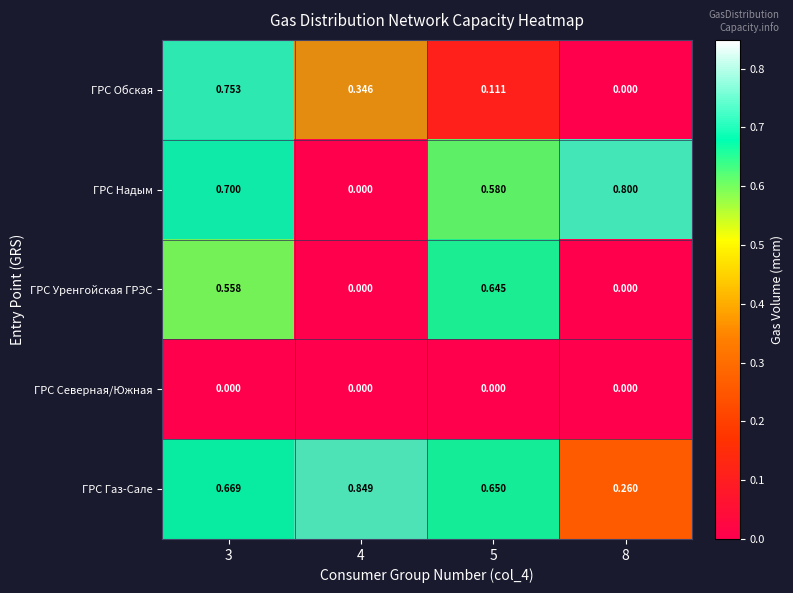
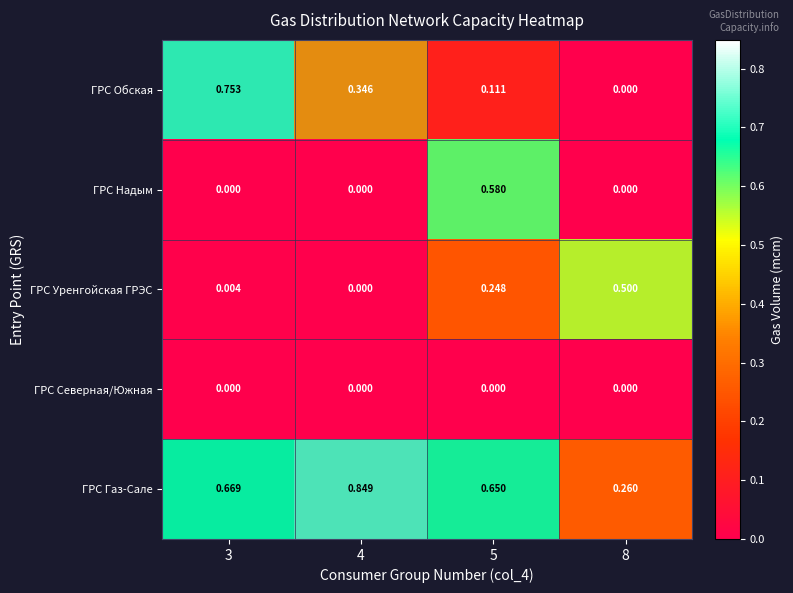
  {
    "ГРС Обская": {
      "3": 0.753,
      "4": 0.346,
      "5": 0.111,
      "8": 0.000
    },
    "ГРС Надым": {
-     "3": 0.700,
+     "3": 0.000,
      "4": 0.000,
      "5": 0.580,
-     "8": 0.800
+     "8": 0.000
    },
    "ГРС Уренгойская ГРЭС": {
-     "3": 0.558,
+     "3": 0.004,
      "4": 0.000,
-     "5": 0.645,
-     "8": 0.000
+     "5": 0.248,
+     "8": 0.500
    },
    "ГРС Северная/Южная": {
      "3": 0.000,
      "4": 0.000,
      "5": 0.000,
      "8": 0.000
    },
    "ГРС Газ-Сале": {
      "3": 0.669,
      "4": 0.849,
      "5": 0.650,
      "8": 0.260
    }
  }
